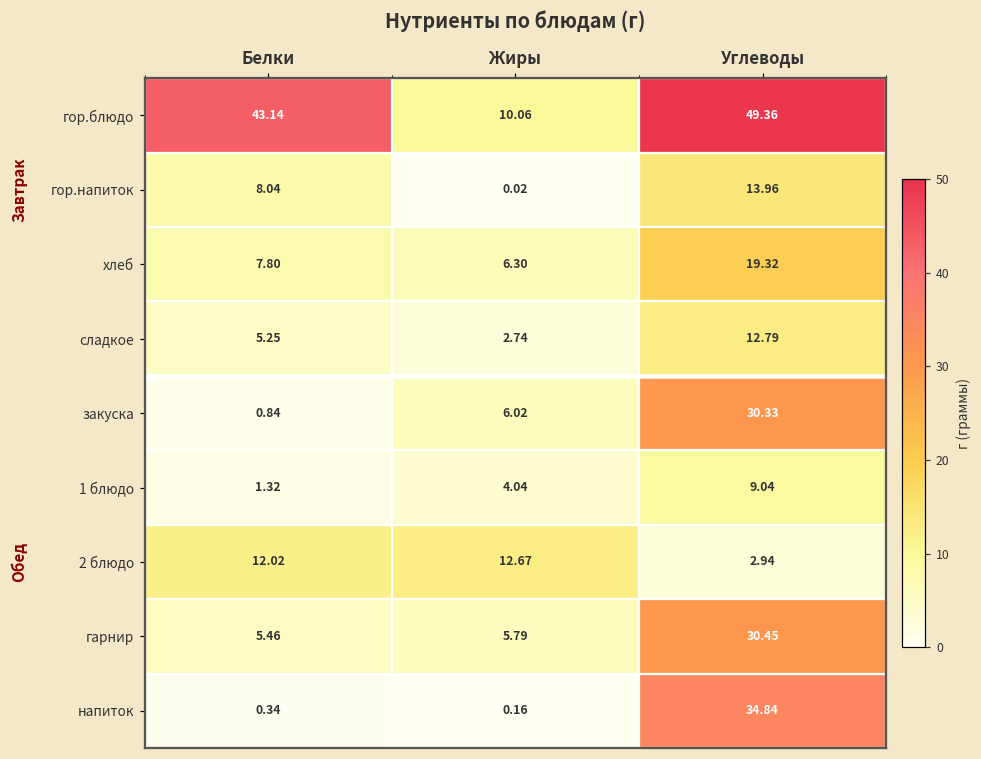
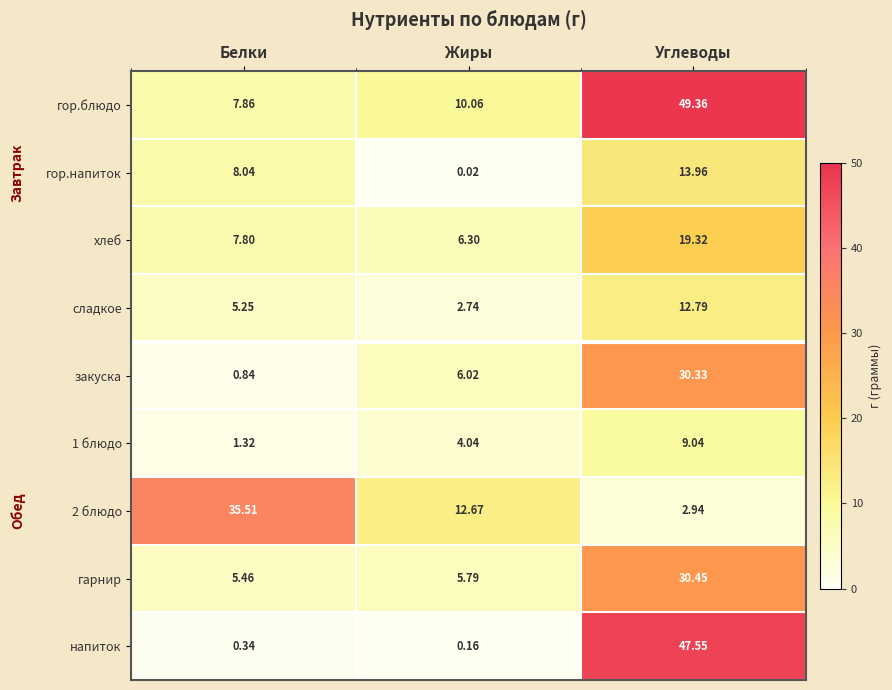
  {
    "гор.блюдо": {
-     "Белки": 43.14,
+     "Белки": 7.86,
      "Жиры": 10.06,
      "Углеводы": 49.36
    },
    "гор.напиток": {
      "Белки": 8.04,
      "Жиры": 0.02,
      "Углеводы": 13.96
    },
    "хлеб": {
      "Белки": 7.80,
      "Жиры": 6.30,
      "Углеводы": 19.32
    },
    "сладкое": {
      "Белки": 5.25,
      "Жиры": 2.74,
      "Углеводы": 12.79
    },
    "закуска": {
      "Белки": 0.84,
      "Жиры": 6.02,
      "Углеводы": 30.33
    },
    "1 блюдо": {
      "Белки": 1.32,
      "Жиры": 4.04,
      "Углеводы": 9.04
    },
    "2 блюдо": {
-     "Белки": 12.02,
+     "Белки": 35.51,
      "Жиры": 12.67,
      "Углеводы": 2.94
    },
    "гарнир": {
      "Белки": 5.46,
      "Жиры": 5.79,
      "Углеводы": 30.45
    },
    "напиток": {
      "Белки": 0.34,
      "Жиры": 0.16,
-     "Углеводы": 34.84
+     "Углеводы": 47.55
    }
  }
